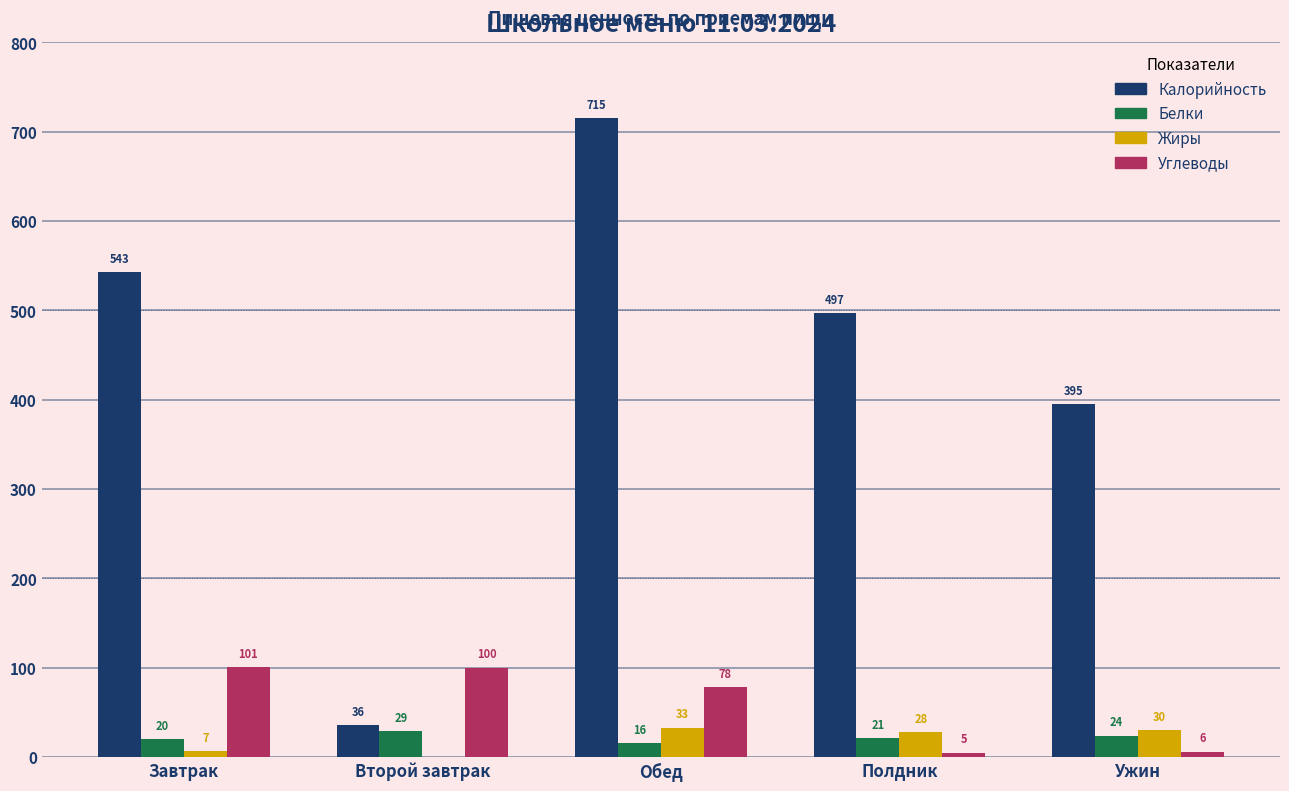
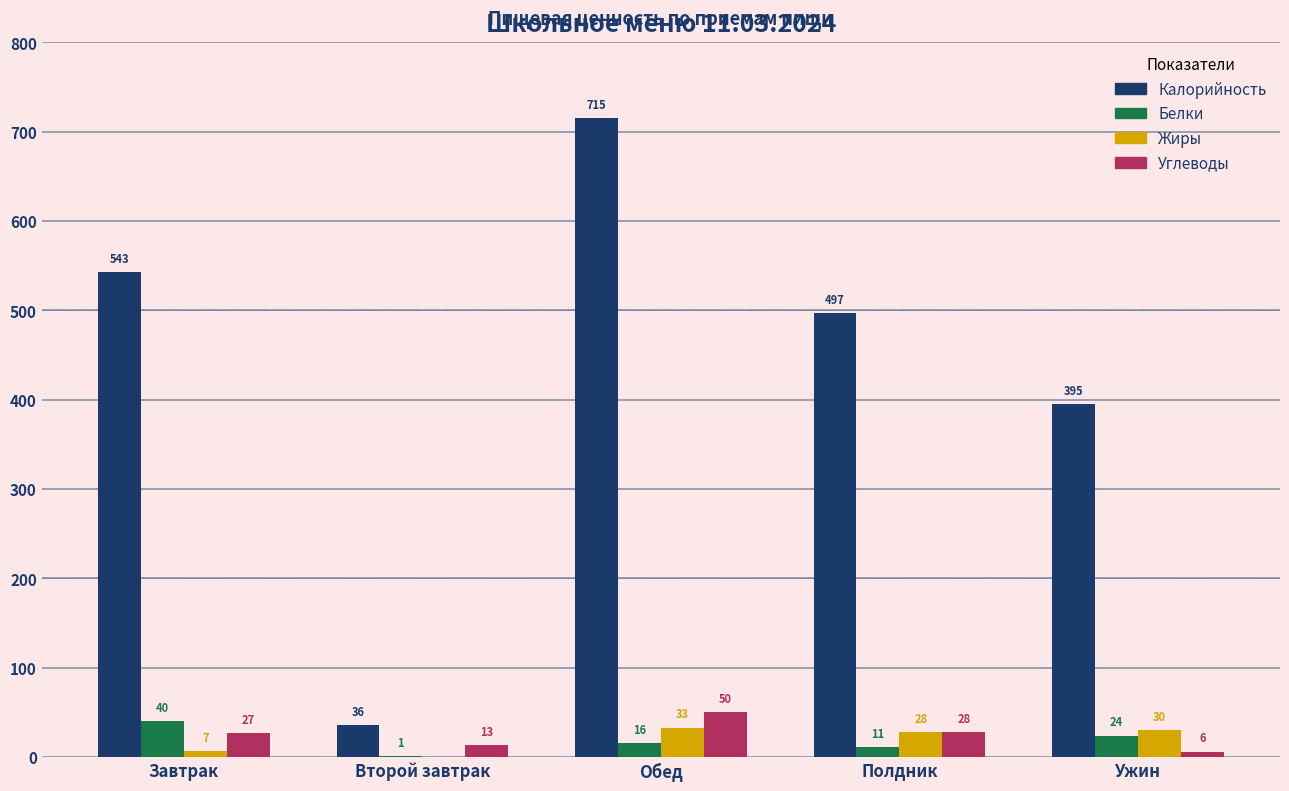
  {
    "Калорийность": {
      "Завтрак": 543,
      "Второй завтрак": 36,
      "Обед": 715,
      "Полдник": 497,
      "Ужин": 395
    },
    "Белки": {
-     "Завтрак": 20,
-     "Второй завтрак": 29,
+     "Завтрак": 40,
+     "Второй завтрак": 1,
      "Обед": 16,
-     "Полдник": 21,
+     "Полдник": 11,
      "Ужин": 24
    },
    "Жиры": {
      "Завтрак": 7,
      "Обед": 33,
      "Полдник": 28,
      "Ужин": 30
    },
    "Углеводы": {
-     "Завтрак": 101,
-     "Второй завтрак": 100,
-     "Обед": 78,
-     "Полдник": 5,
+     "Завтрак": 27,
+     "Второй завтрак": 13,
+     "Обед": 50,
+     "Полдник": 28,
      "Ужин": 6
    }
  }
